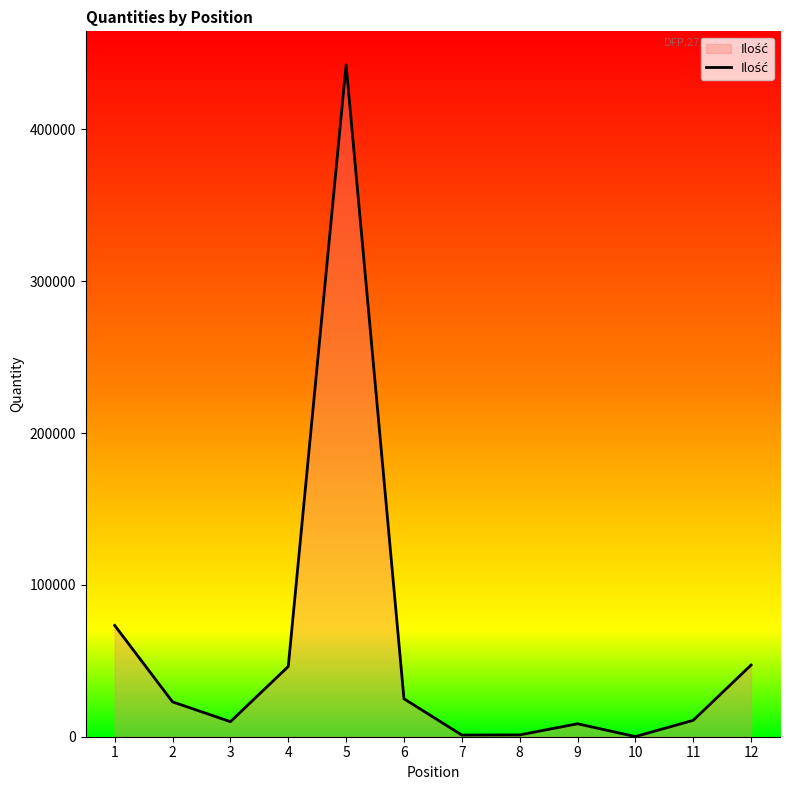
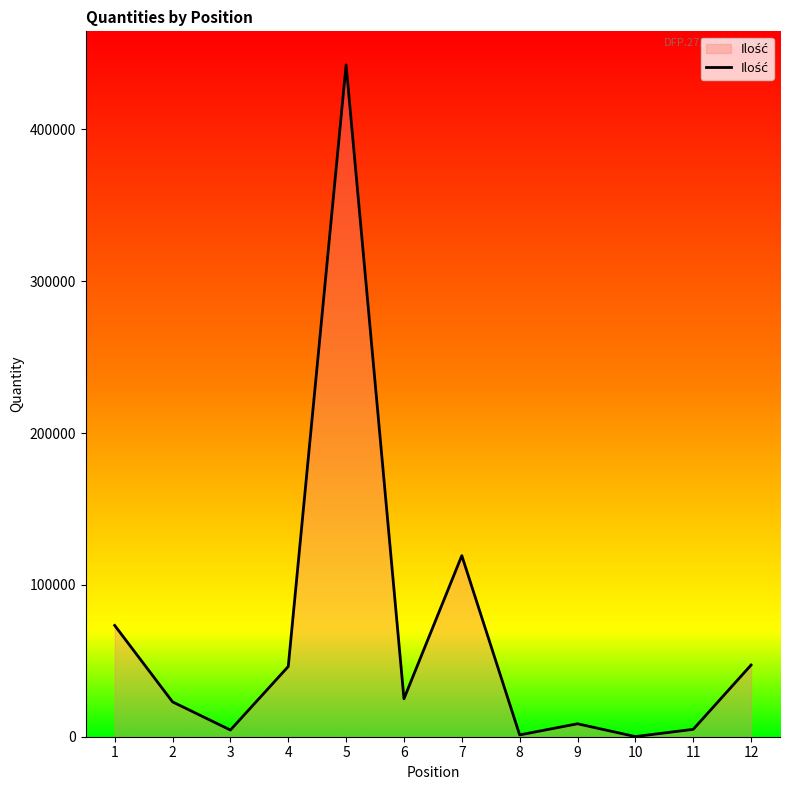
  {
    "1": 73000,
    "2": 23000,
-   "3": 10000,
+   "3": 4000,
    "4": 46000,
    "5": 442000,
    "6": 25000,
-   "7": 1000,
+   "7": 119000,
    "8": 1000,
    "9": 9000,
    "10": 0,
-   "11": 11000,
+   "11": 5000,
    "12": 47000
  }
